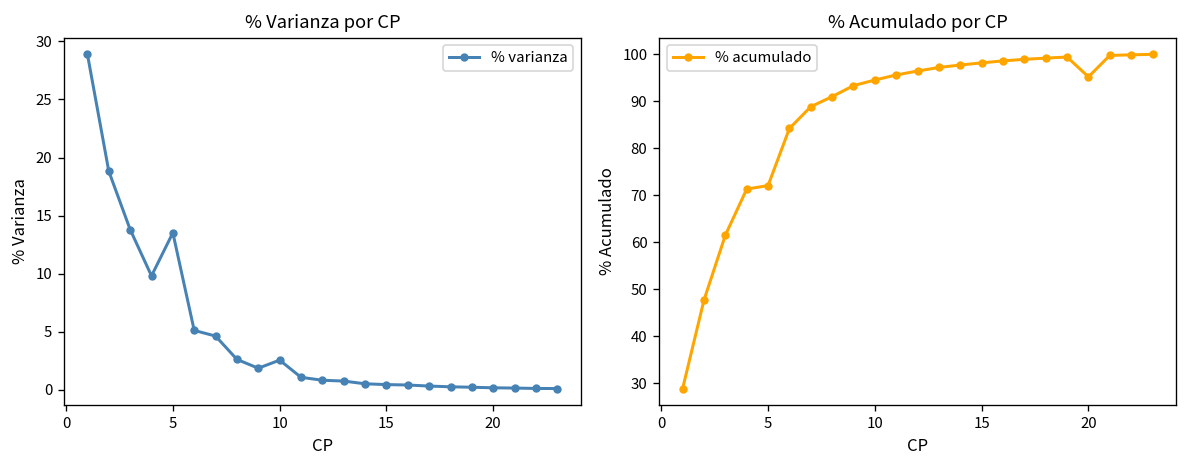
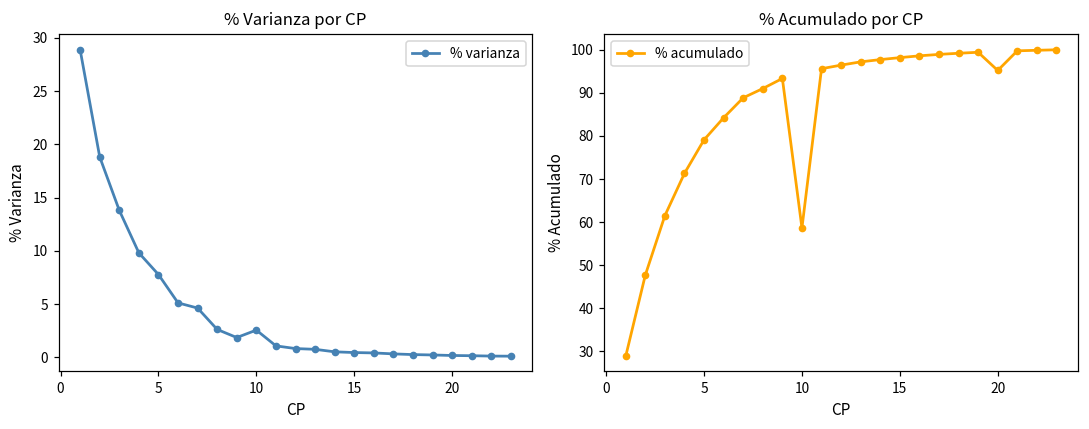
  {
    "% Varianza por CP": {
-     "5": 14,
+     "5": 8,
      "10": 3,
      "15": 0,
      "20": 0
    },
    "% Acumulado por CP": {
-     "5": 72,
-     "10": 95,
+     "5": 79,
+     "10": 59,
      "15": 98,
      "20": 95
    }
  }
